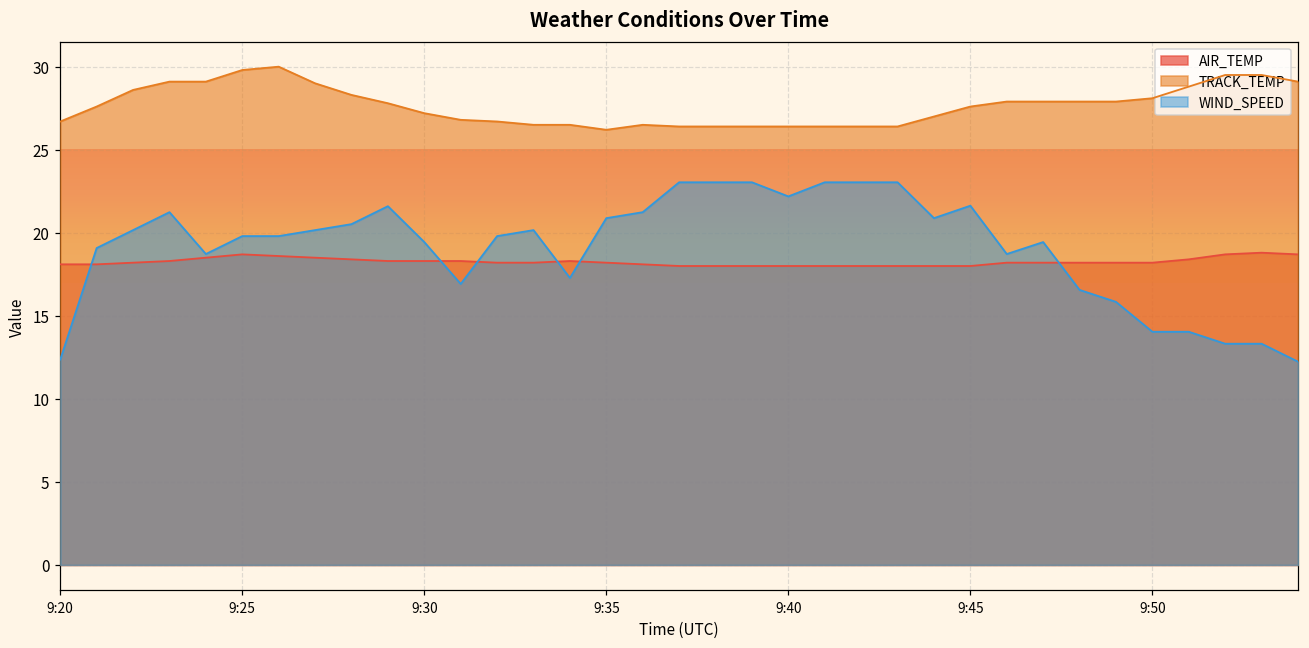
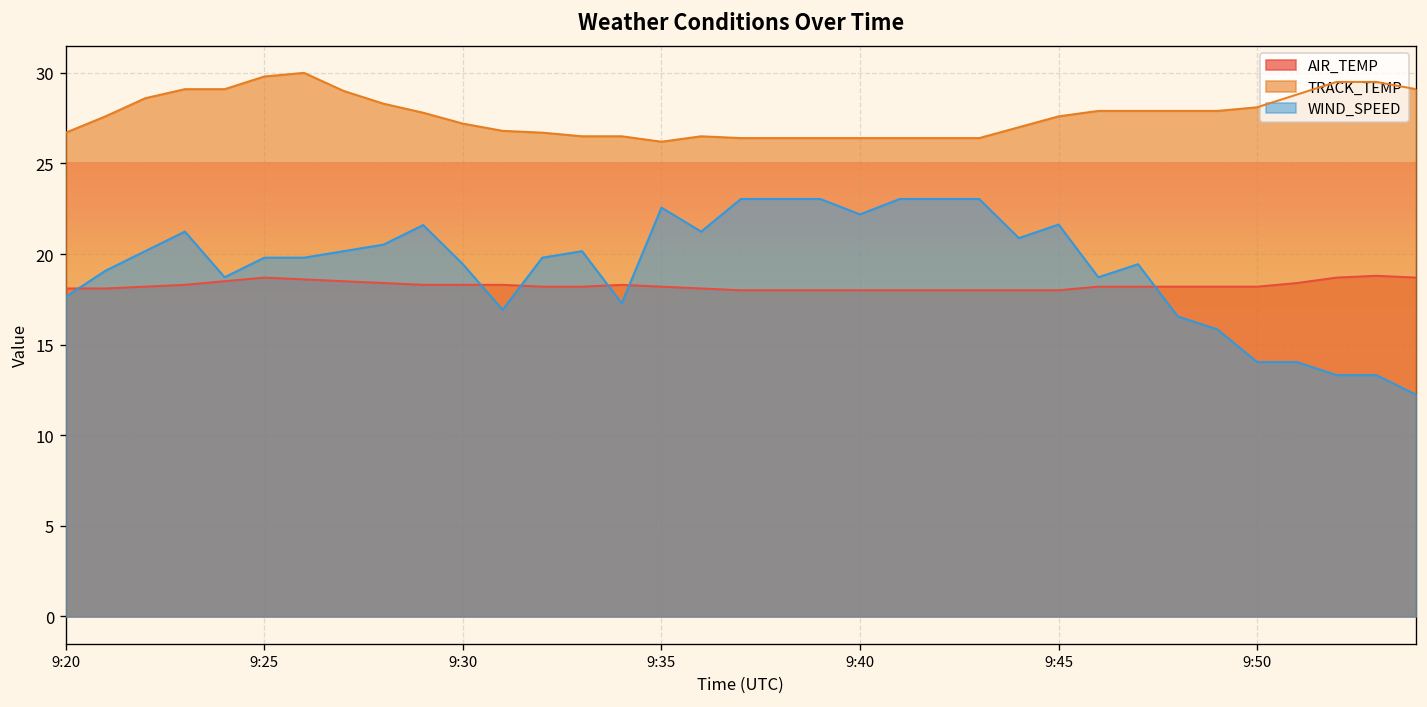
  {
    "WIND_SPEED": {
-     "9:20": 12.4,
+     "9:20": 17.6,
      "9:25": 19.8,
      "9:30": 19.4,
-     "9:35": 20.9,
+     "9:35": 22.6,
      "9:40": 22.2,
      "9:45": 21.6,
      "9:50": 14.0
    }
  }
